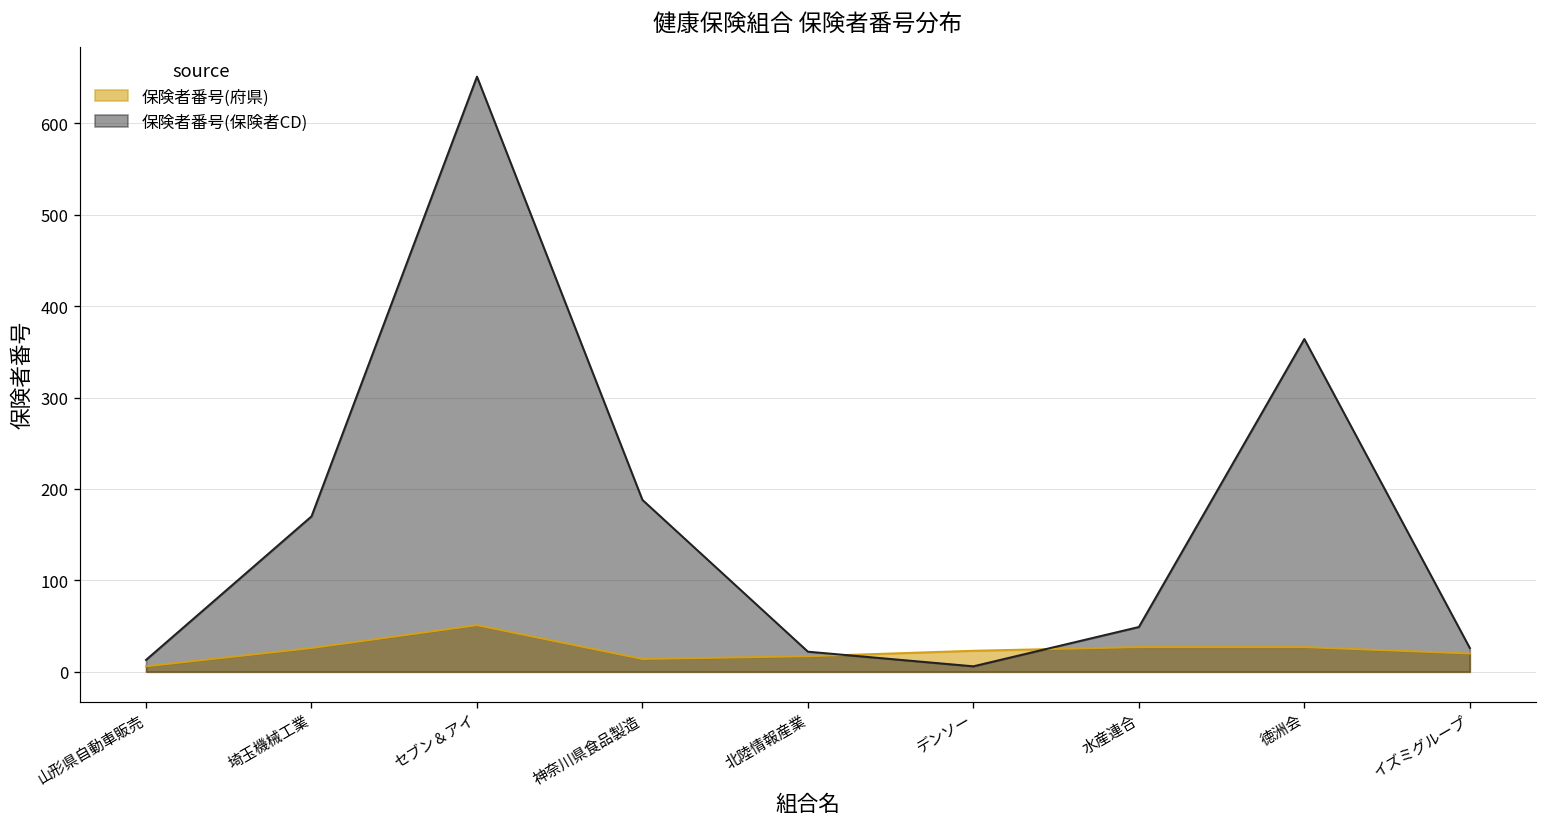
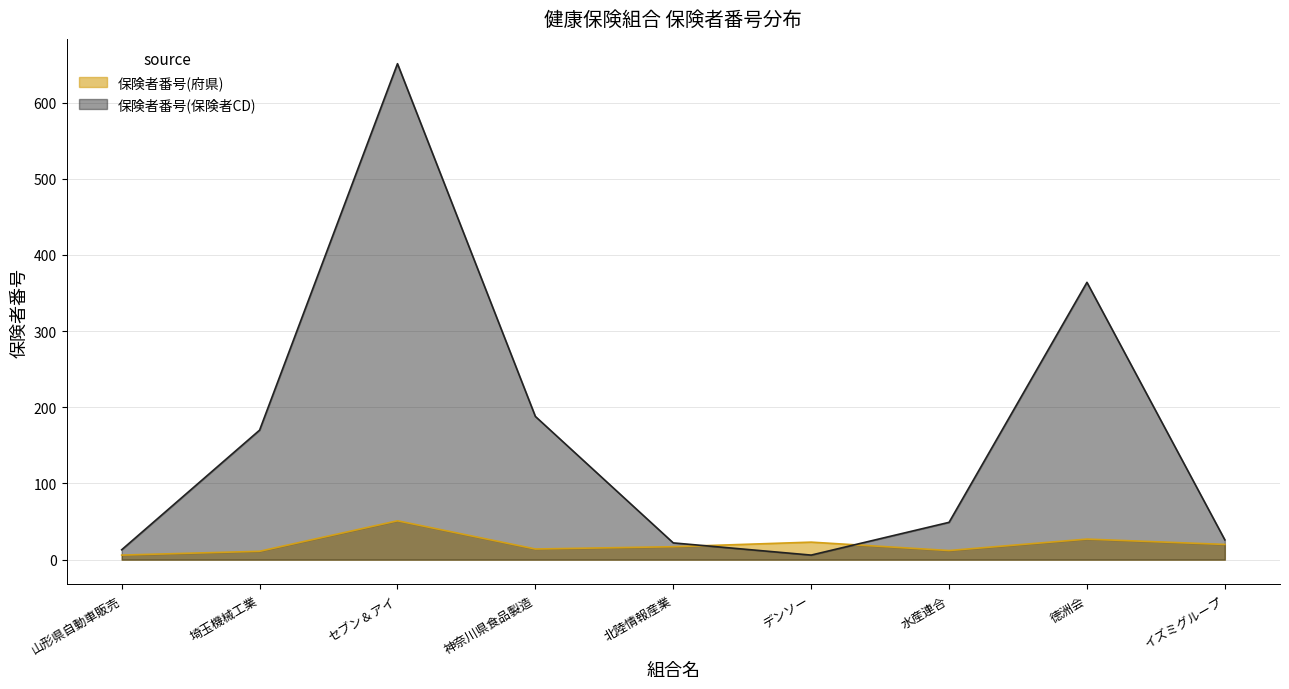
  {
    "保険者番号(府県)": {
      "山形県自動車販売": 10,
-     "埼玉機械工業": 30,
+     "埼玉機械工業": 10,
      "セブン＆アイ": 50,
      "神奈川県食品製造": 10,
      "北陸情報産業": 20,
      "デンソー": 20,
-     "水産連合": 30,
+     "水産連合": 10,
      "徳洲会": 30,
      "イズミグループ": 20
    },
    "保険者番号(保険者CD)": {
      "山形県自動車販売": 10,
      "埼玉機械工業": 170,
      "セブン＆アイ": 650,
      "神奈川県食品製造": 190,
      "北陸情報産業": 20,
      "デンソー": 10,
      "水産連合": 50,
      "徳洲会": 360,
      "イズミグループ": 30
    }
  }
